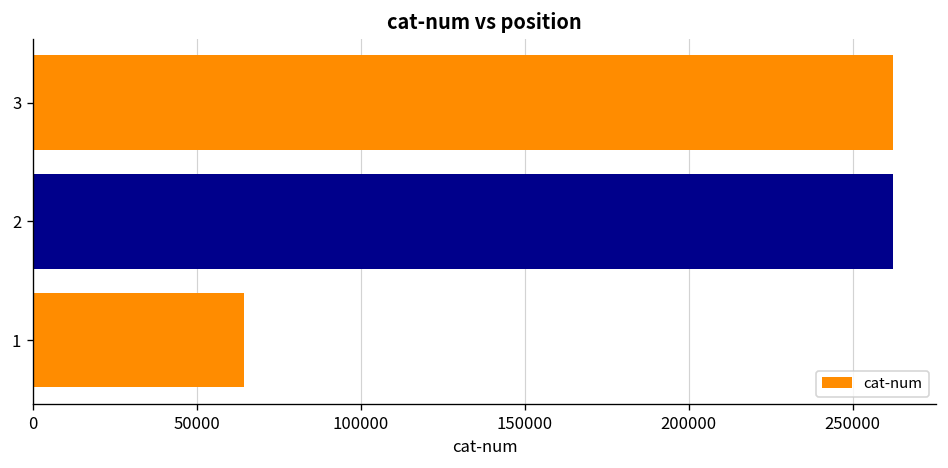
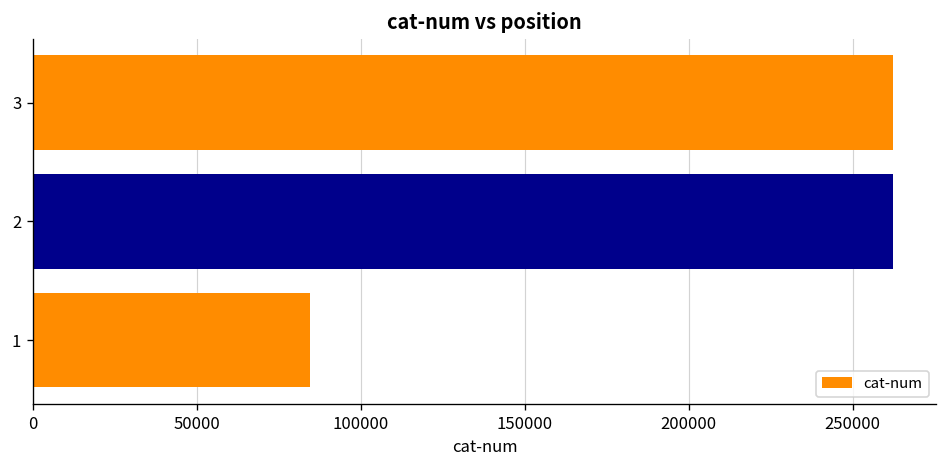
  {
    "3": 262000,
    "2": 262000,
-   "1": 64000
+   "1": 85000
  }
